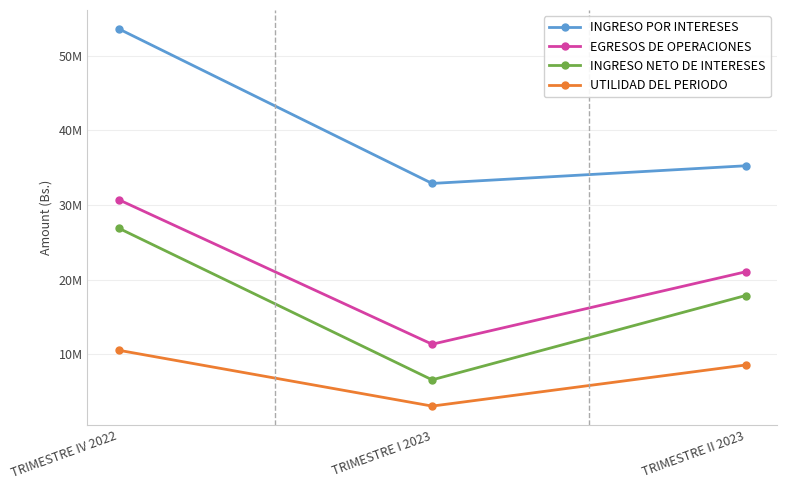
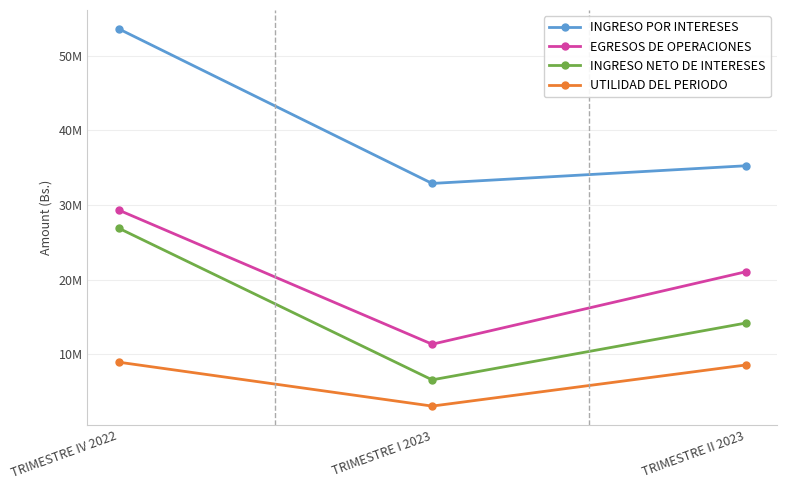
  {
    "INGRESO POR INTERESES": {
      "TRIMESTRE IV 2022": 54000000,
      "TRIMESTRE I 2023": 33000000,
      "TRIMESTRE II 2023": 35000000
    },
    "EGRESOS DE OPERACIONES": {
-     "TRIMESTRE IV 2022": 31000000,
+     "TRIMESTRE IV 2022": 29000000,
      "TRIMESTRE I 2023": 11000000,
      "TRIMESTRE II 2023": 21000000
    },
    "INGRESO NETO DE INTERESES": {
      "TRIMESTRE IV 2022": 27000000,
      "TRIMESTRE I 2023": 7000000,
-     "TRIMESTRE II 2023": 18000000
+     "TRIMESTRE II 2023": 14000000
    },
    "UTILIDAD DEL PERIODO": {
-     "TRIMESTRE IV 2022": 11000000,
+     "TRIMESTRE IV 2022": 9000000,
      "TRIMESTRE I 2023": 3000000,
      "TRIMESTRE II 2023": 9000000
    }
  }
